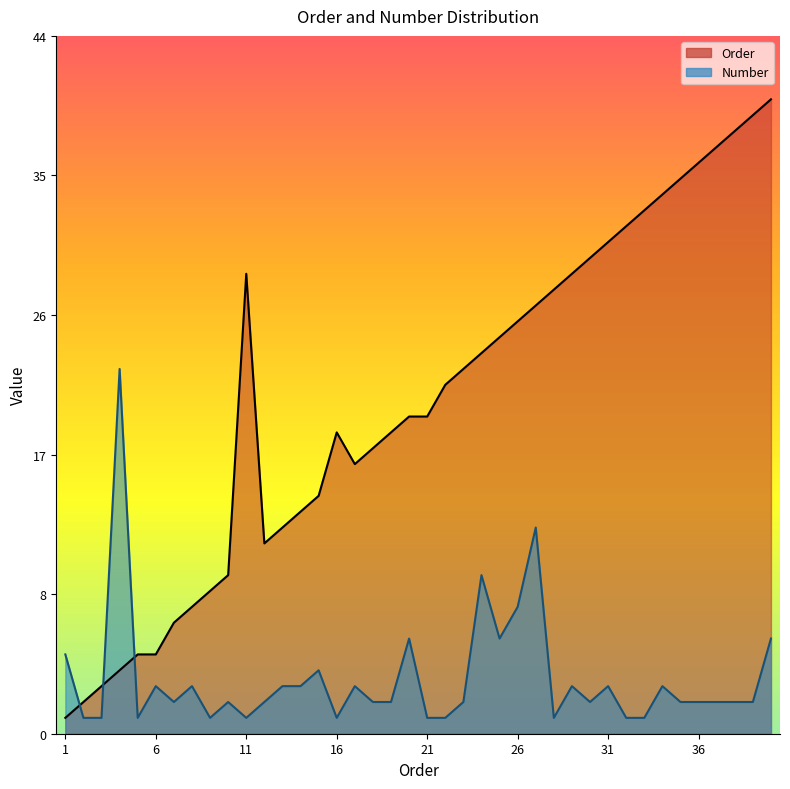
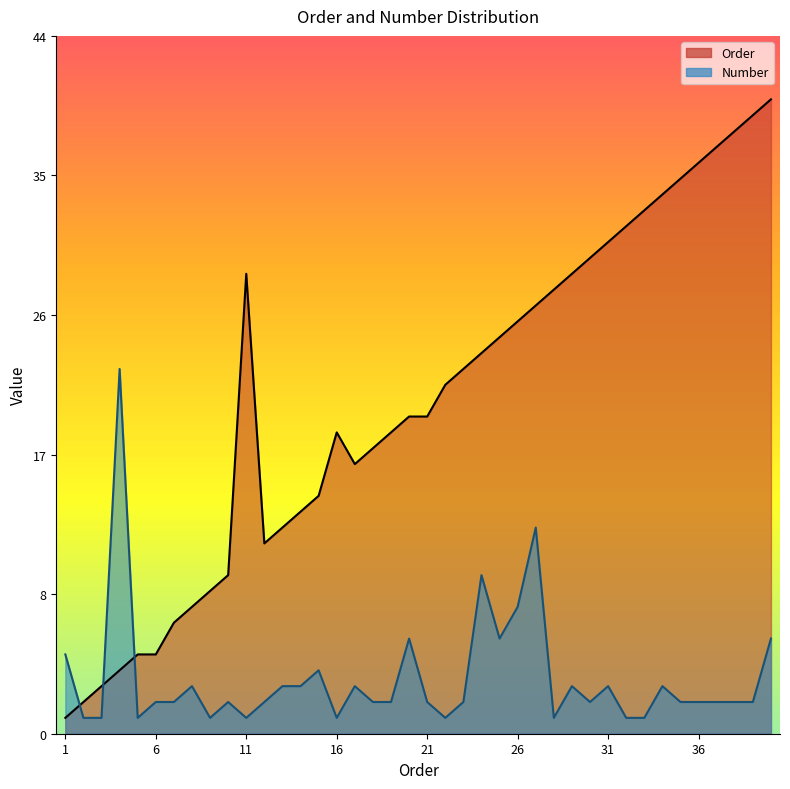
  {
    "Order": {
      "1": 1,
      "6": 5,
      "11": 29,
      "16": 19,
      "21": 20,
      "26": 26,
      "31": 31,
      "36": 36
    },
    "Number": {
      "1": 5,
-     "6": 3,
+     "6": 2,
      "11": 1,
      "16": 1,
-     "21": 1,
+     "21": 2,
      "26": 8,
      "31": 3,
      "36": 2
    }
  }
